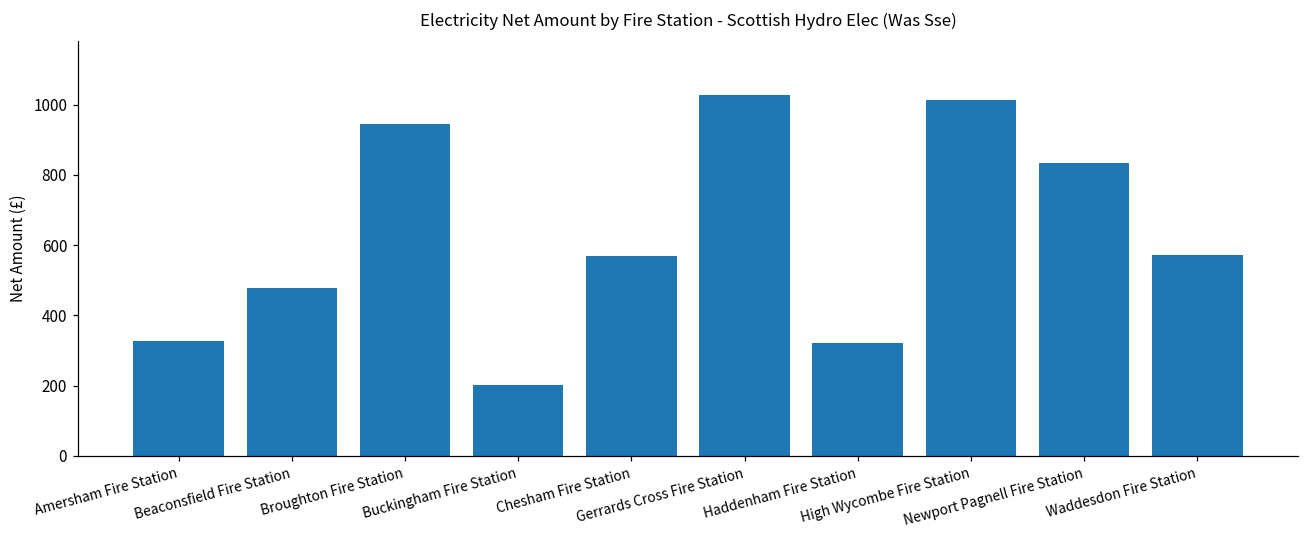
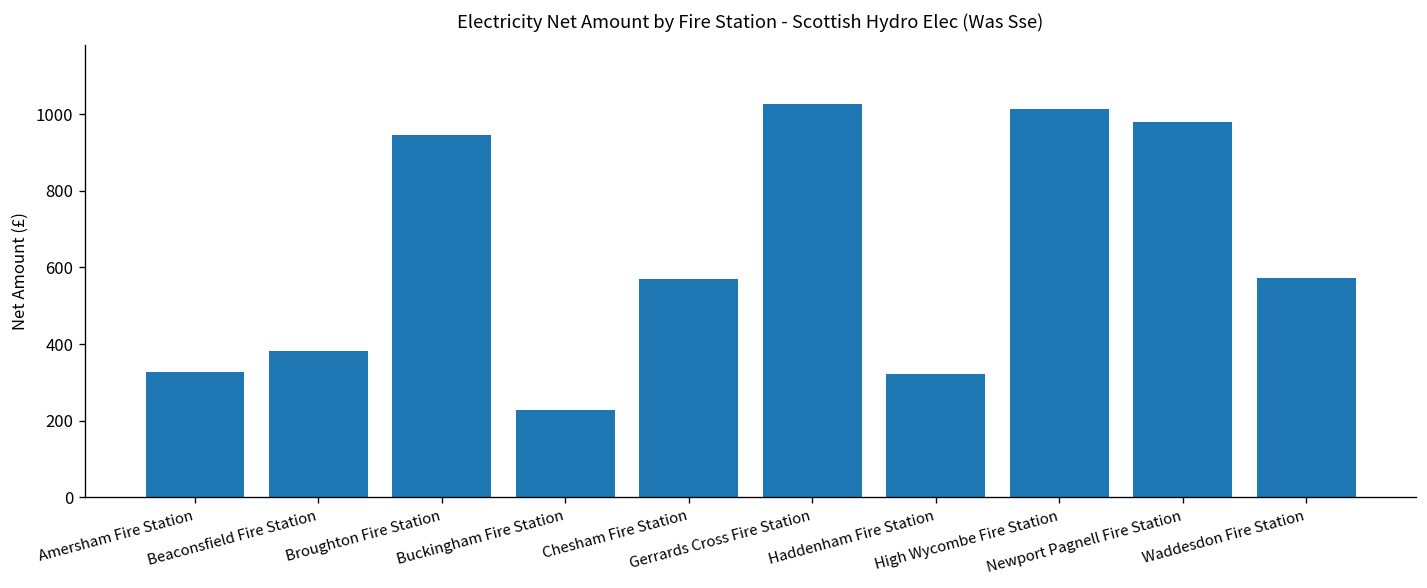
  {
    "Amersham Fire Station": 330,
-   "Beaconsfield Fire Station": 480,
+   "Beaconsfield Fire Station": 380,
    "Broughton Fire Station": 940,
-   "Buckingham Fire Station": 200,
+   "Buckingham Fire Station": 230,
    "Chesham Fire Station": 570,
    "Gerrards Cross Fire Station": 1030,
    "Haddenham Fire Station": 320,
    "High Wycombe Fire Station": 1010,
-   "Newport Pagnell Fire Station": 830,
+   "Newport Pagnell Fire Station": 980,
    "Waddesdon Fire Station": 570
  }
